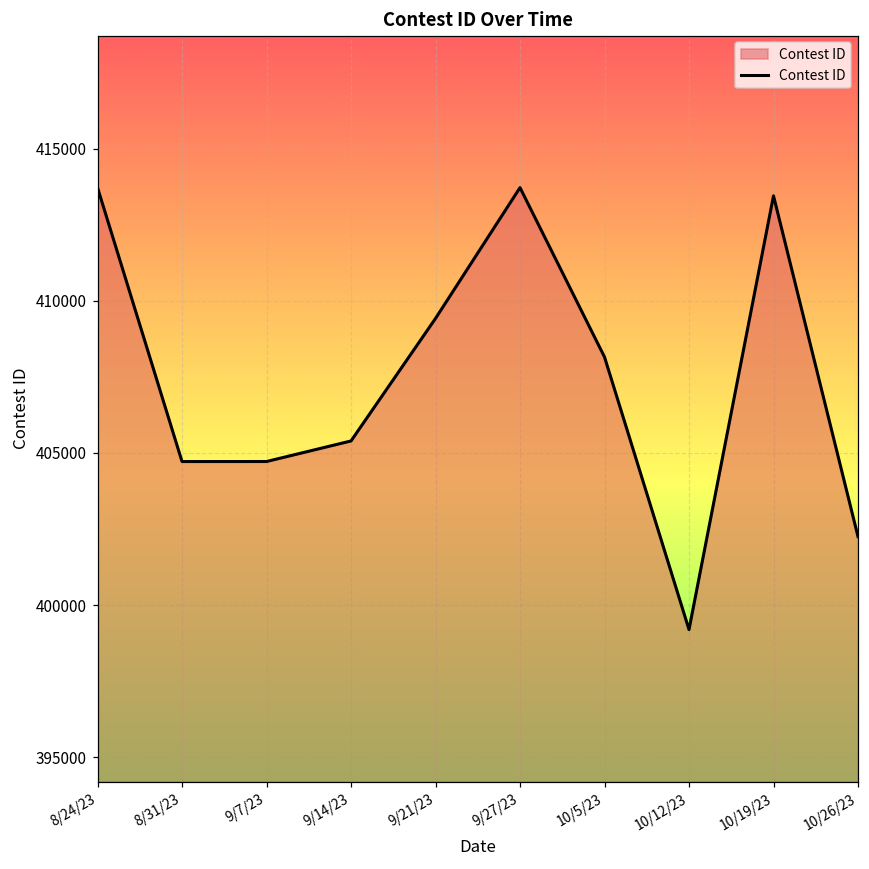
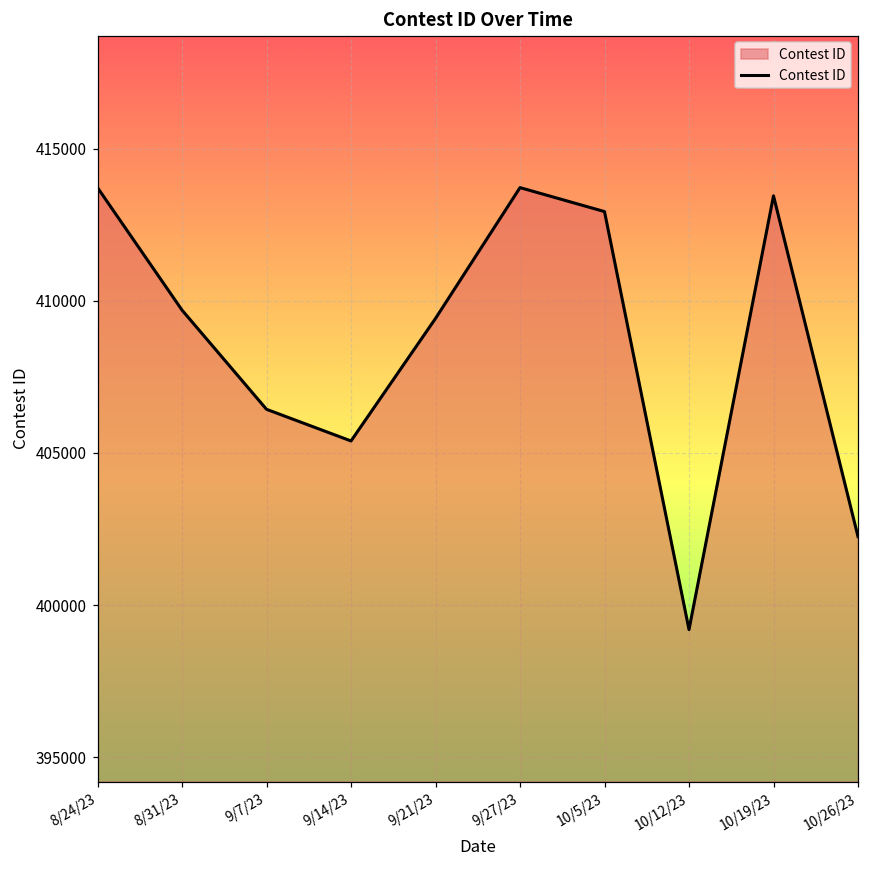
  {
    "8/24/23": 413700,
-   "8/31/23": 404700,
-   "9/7/23": 404700,
+   "8/31/23": 409700,
+   "9/7/23": 406400,
    "9/14/23": 405400,
    "9/21/23": 409400,
    "9/27/23": 413700,
-   "10/5/23": 408200,
+   "10/5/23": 412900,
    "10/12/23": 399200,
    "10/19/23": 413500,
    "10/26/23": 402300
  }
